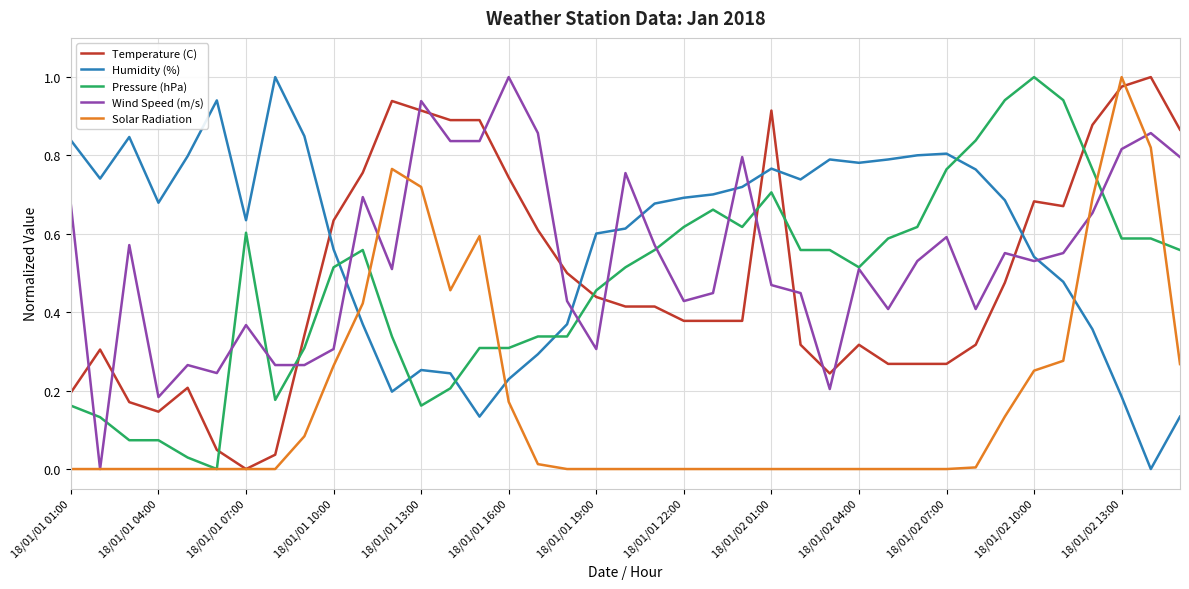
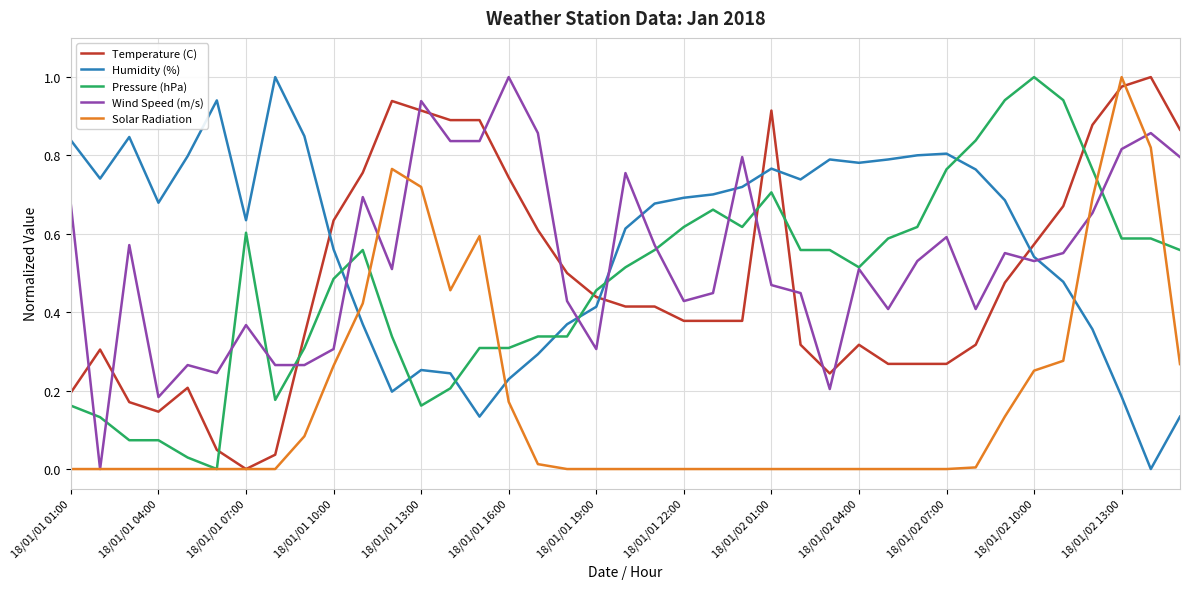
  {
    "Temperature (C)": {
      "18/01/01 01:00": 0.20,
      "18/01/01 04:00": 0.15,
      "18/01/01 10:00": 0.63,
      "18/01/01 13:00": 0.91,
      "18/01/01 16:00": 0.74,
      "18/01/01 19:00": 0.44,
      "18/01/01 22:00": 0.38,
      "18/01/02 01:00": 0.91,
      "18/01/02 04:00": 0.32,
      "18/01/02 07:00": 0.27,
-     "18/01/02 10:00": 0.68,
+     "18/01/02 10:00": 0.57,
      "18/01/02 13:00": 0.98
    },
    "Humidity (%)": {
      "18/01/01 01:00": 0.84,
      "18/01/01 04:00": 0.68,
      "18/01/01 07:00": 0.63,
      "18/01/01 10:00": 0.56,
      "18/01/01 13:00": 0.25,
      "18/01/01 16:00": 0.23,
-     "18/01/01 19:00": 0.60,
+     "18/01/01 19:00": 0.41,
      "18/01/01 22:00": 0.69,
      "18/01/02 01:00": 0.77,
      "18/01/02 04:00": 0.78,
      "18/01/02 07:00": 0.80,
      "18/01/02 10:00": 0.54,
      "18/01/02 13:00": 0.18
    },
    "Pressure (hPa)": {
      "18/01/01 01:00": 0.16,
      "18/01/01 04:00": 0.07,
      "18/01/01 07:00": 0.60,
-     "18/01/01 10:00": 0.51,
+     "18/01/01 10:00": 0.49,
      "18/01/01 13:00": 0.16,
      "18/01/01 16:00": 0.31,
      "18/01/01 19:00": 0.46,
      "18/01/01 22:00": 0.62,
      "18/01/02 01:00": 0.71,
      "18/01/02 07:00": 0.76,
      "18/01/02 10:00": 1.00,
      "18/01/02 13:00": 0.59
    },
    "Wind Speed (m/s)": {
      "18/01/01 01:00": 0.67,
      "18/01/01 04:00": 0.18,
      "18/01/01 07:00": 0.37,
      "18/01/01 10:00": 0.31,
      "18/01/01 13:00": 0.94,
      "18/01/01 16:00": 1.00,
      "18/01/01 19:00": 0.31,
      "18/01/01 22:00": 0.43,
      "18/01/02 01:00": 0.47,
      "18/01/02 07:00": 0.59,
      "18/01/02 10:00": 0.53,
      "18/01/02 13:00": 0.82
    },
    "Solar Radiation": {
      "18/01/01 01:00": 0.00,
      "18/01/01 04:00": 0.00,
      "18/01/01 10:00": 0.26,
      "18/01/01 13:00": 0.72,
      "18/01/01 16:00": 0.17,
      "18/01/01 19:00": 0.00,
      "18/01/01 22:00": 0.00,
      "18/01/02 01:00": 0.00,
      "18/01/02 04:00": 0.00,
      "18/01/02 07:00": 0.00,
      "18/01/02 10:00": 0.25,
      "18/01/02 13:00": 1.00
    }
  }
